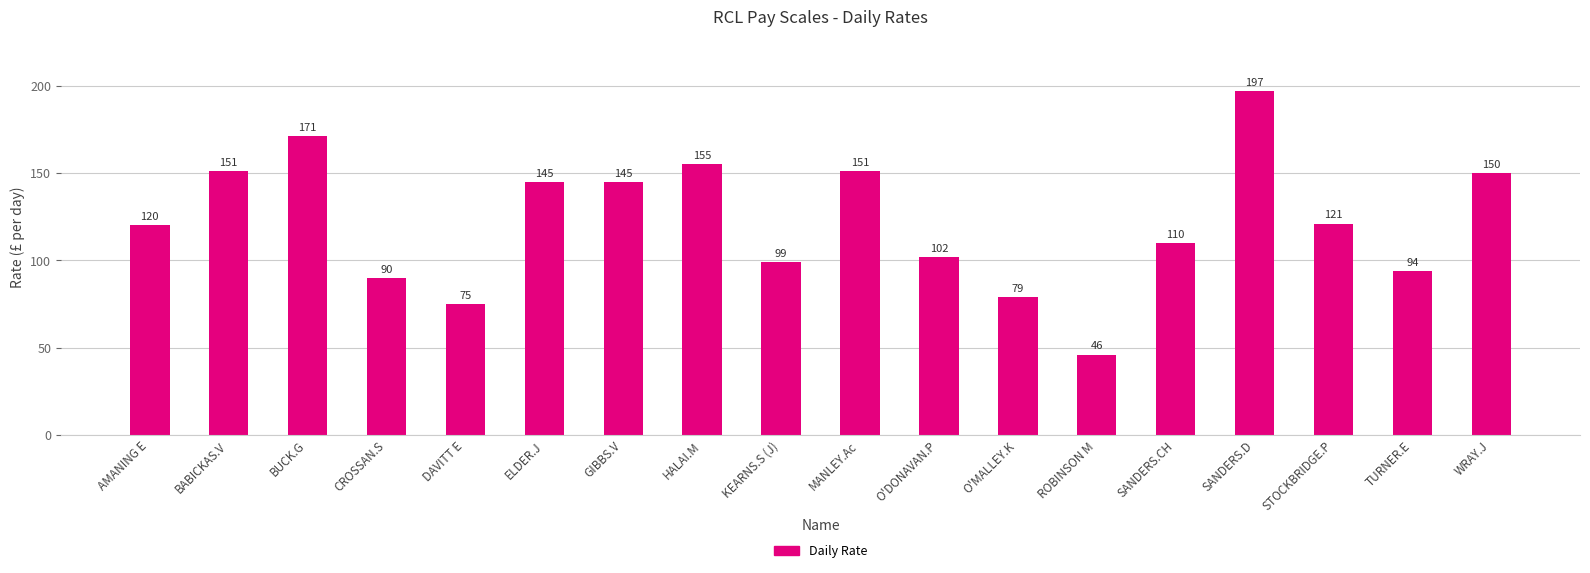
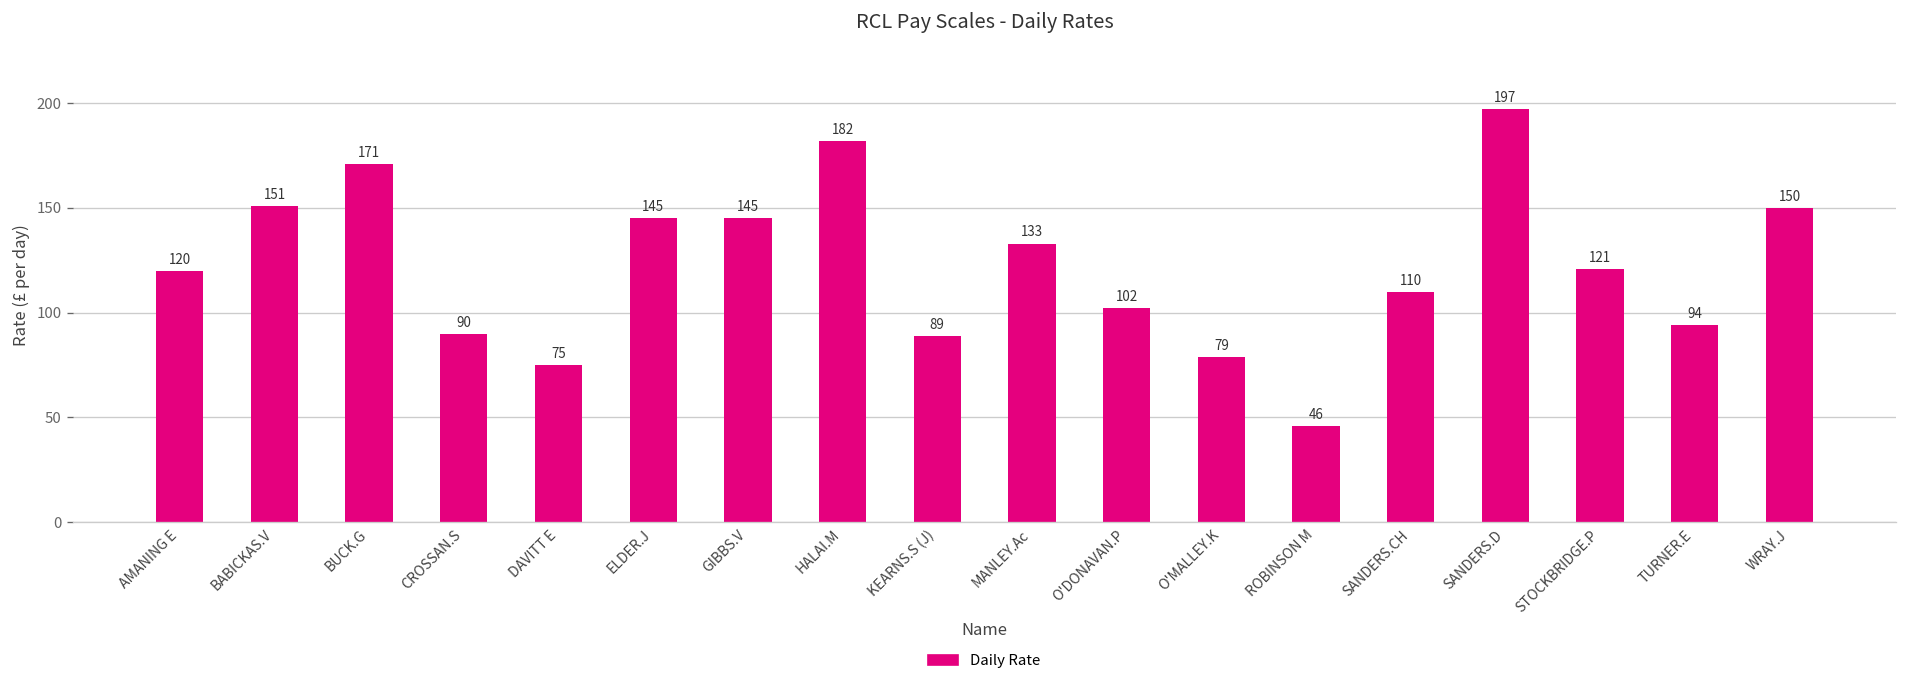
  {
    "AMANING E": 120,
    "BABICKAS.V": 151,
    "BUCK.G": 171,
    "CROSSAN.S": 90,
    "DAVITT E": 75,
    "ELDER.J": 145,
    "GIBBS.V": 145,
-   "HALAI.M": 155,
-   "KEARNS.S (J)": 99,
-   "MANLEY.Ac": 151,
+   "HALAI.M": 182,
+   "KEARNS.S (J)": 89,
+   "MANLEY.Ac": 133,
    "O'DONAVAN.P": 102,
    "O'MALLEY.K": 79,
    "ROBINSON M": 46,
    "SANDERS.CH": 110,
    "SANDERS.D": 197,
    "STOCKBRIDGE.P": 121,
    "TURNER.E": 94,
    "WRAY.J": 150
  }
